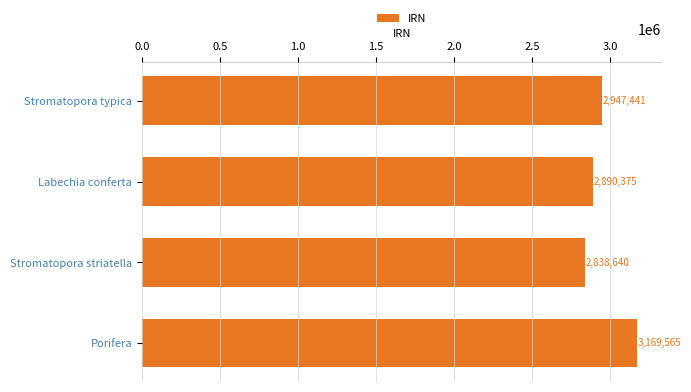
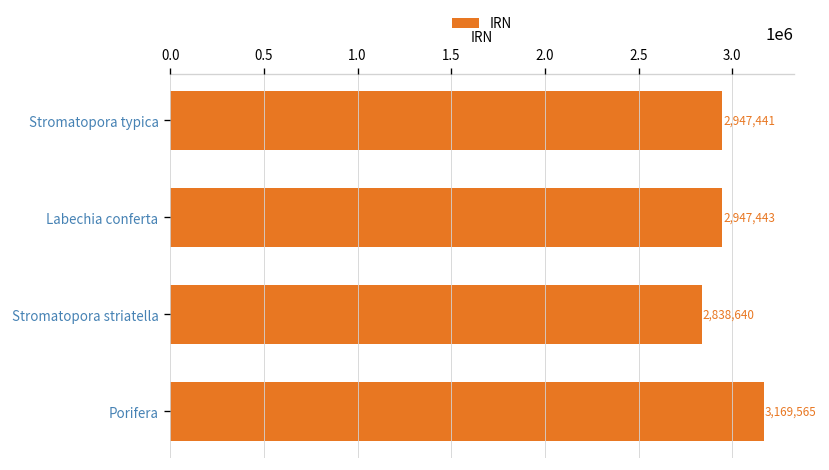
  {
    "Stromatopora typica": "2,947,441",
-   "Labechia conferta": "2,890,375",
+   "Labechia conferta": "2,947,443",
    "Stromatopora striatella": "2,838,640",
    "Porifera": "3,169,565"
  }
